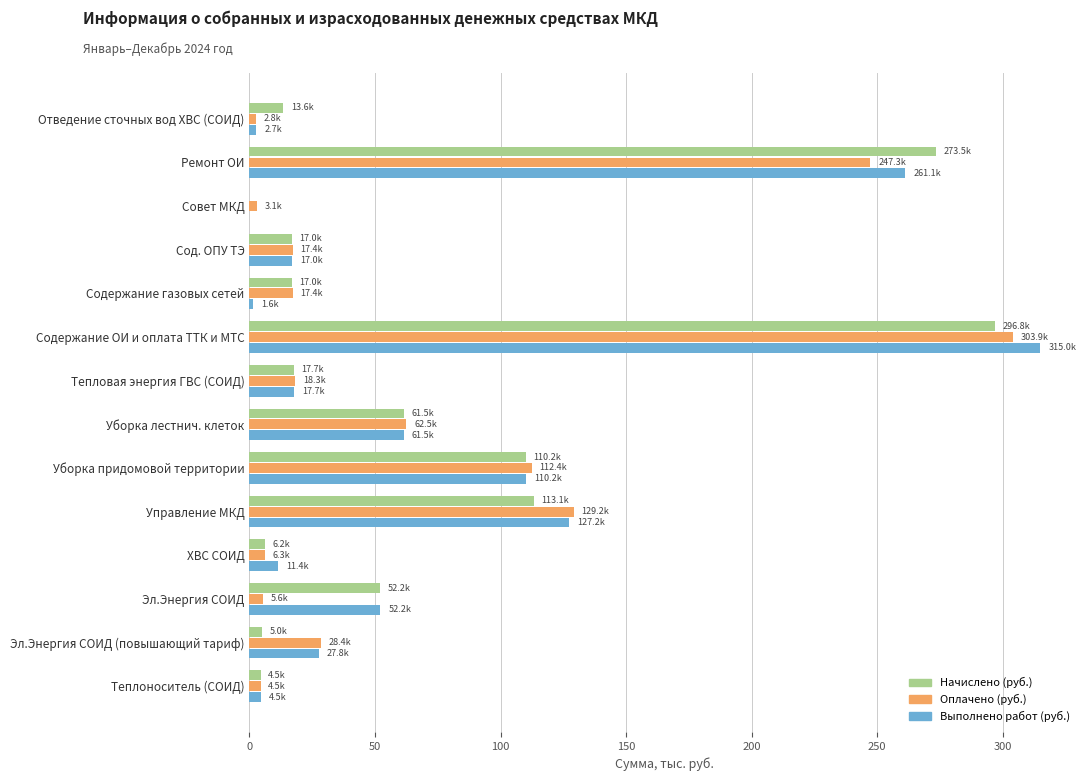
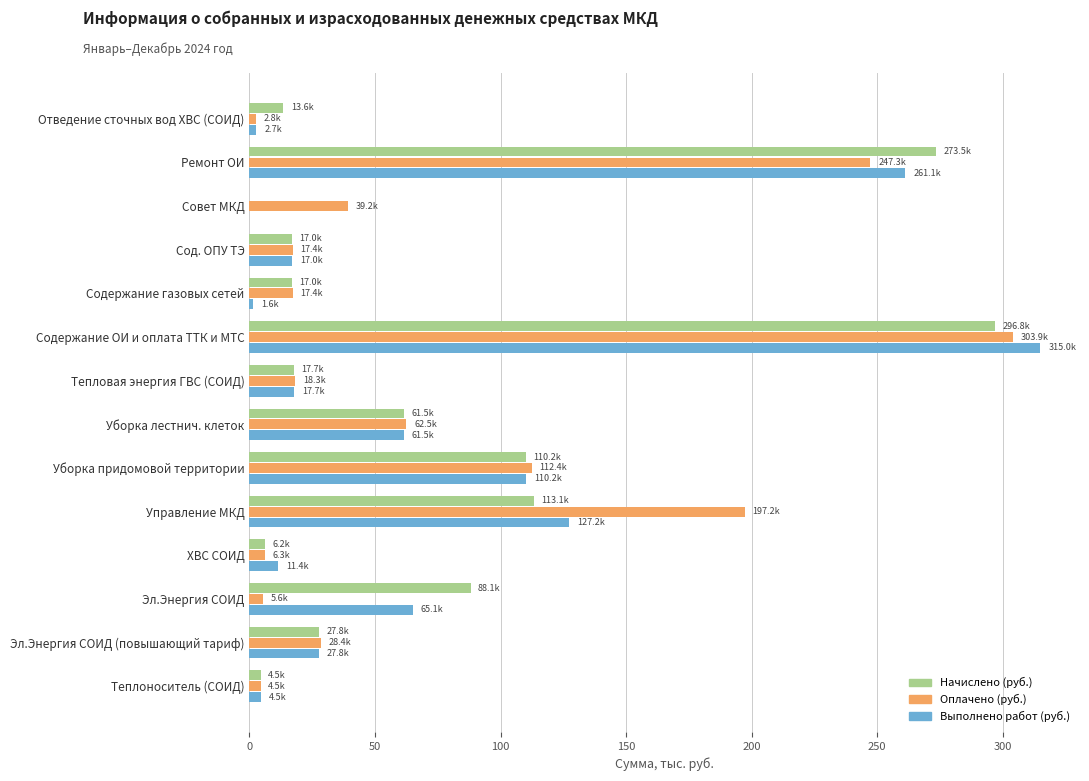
  {
    "Начислено (руб.)": {
      "Отведение сточных вод ХВС (СОИД)": "13.6k",
      "Ремонт ОИ": "273.5k",
      "Сод. ОПУ ТЭ": "17.0k",
      "Содержание газовых сетей": "17.0k",
      "Содержание ОИ и оплата ТТК и МТС": "296.8k",
      "Тепловая энергия ГВС (СОИД)": "17.7k",
      "Уборка лестнич. клеток": "61.5k",
      "Уборка придомовой территории": "110.2k",
      "Управление МКД": "113.1k",
      "ХВС СОИД": "6.2k",
-     "Эл.Энергия СОИД": "52.2k",
-     "Эл.Энергия СОИД (повышающий тариф)": "5.0k",
+     "Эл.Энергия СОИД": "88.1k",
+     "Эл.Энергия СОИД (повышающий тариф)": "27.8k",
      "Теплоноситель (СОИД)": "4.5k"
    },
    "Оплачено (руб.)": {
      "Отведение сточных вод ХВС (СОИД)": "2.8k",
      "Ремонт ОИ": "247.3k",
-     "Совет МКД": "3.1k",
+     "Совет МКД": "39.2k",
      "Сод. ОПУ ТЭ": "17.4k",
      "Содержание газовых сетей": "17.4k",
      "Содержание ОИ и оплата ТТК и МТС": "303.9k",
      "Тепловая энергия ГВС (СОИД)": "18.3k",
      "Уборка лестнич. клеток": "62.5k",
      "Уборка придомовой территории": "112.4k",
-     "Управление МКД": "129.2k",
+     "Управление МКД": "197.2k",
      "ХВС СОИД": "6.3k",
      "Эл.Энергия СОИД": "5.6k",
      "Эл.Энергия СОИД (повышающий тариф)": "28.4k",
      "Теплоноситель (СОИД)": "4.5k"
    },
    "Выполнено работ (руб.)": {
      "Отведение сточных вод ХВС (СОИД)": "2.7k",
      "Ремонт ОИ": "261.1k",
      "Сод. ОПУ ТЭ": "17.0k",
      "Содержание газовых сетей": "1.6k",
      "Содержание ОИ и оплата ТТК и МТС": "315.0k",
      "Тепловая энергия ГВС (СОИД)": "17.7k",
      "Уборка лестнич. клеток": "61.5k",
      "Уборка придомовой территории": "110.2k",
      "Управление МКД": "127.2k",
      "ХВС СОИД": "11.4k",
-     "Эл.Энергия СОИД": "52.2k",
+     "Эл.Энергия СОИД": "65.1k",
      "Эл.Энергия СОИД (повышающий тариф)": "27.8k",
      "Теплоноситель (СОИД)": "4.5k"
    }
  }
